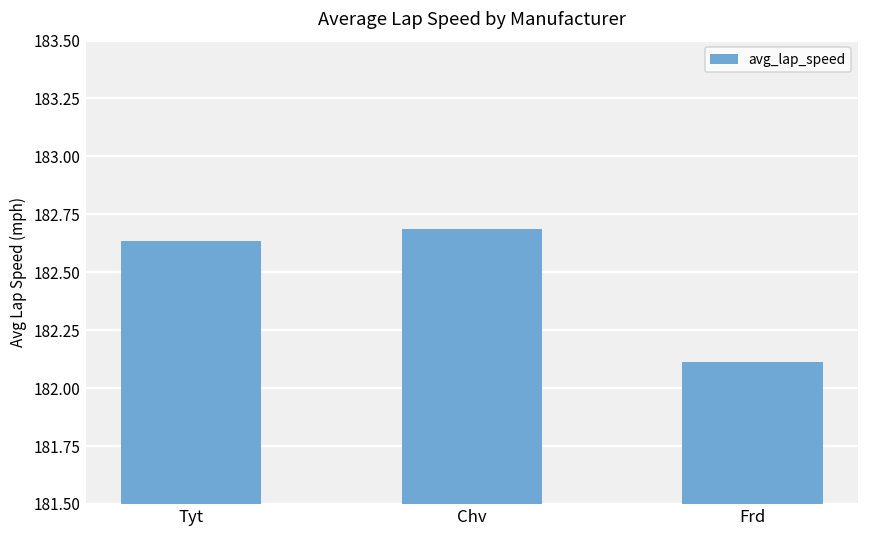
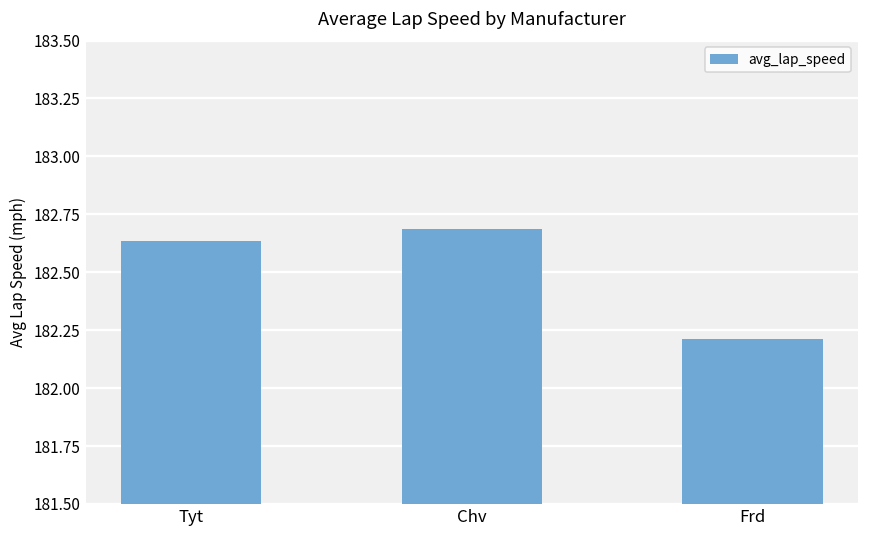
  {
    "Tyt": 182.63,
    "Chv": 182.69,
-   "Frd": 182.11
+   "Frd": 182.21
  }
